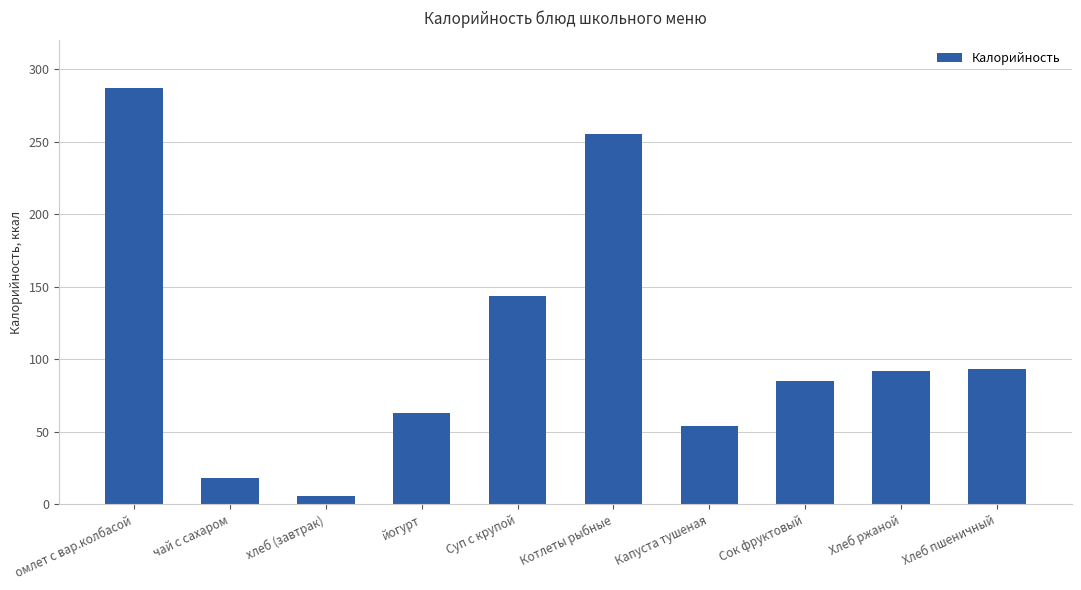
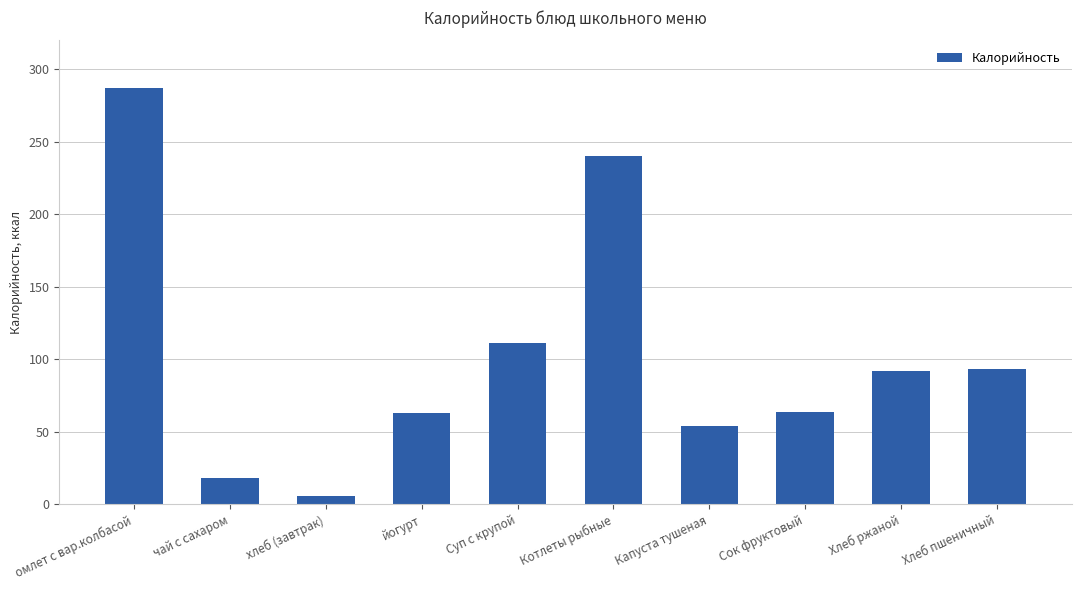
  {
    "омлет с вар.колбасой": 287,
    "чай с сахаром": 18,
    "хлеб (завтрак)": 6,
    "йогурт": 63,
-   "Суп с крупой": 144,
-   "Котлеты рыбные": 256,
+   "Суп с крупой": 111,
+   "Котлеты рыбные": 240,
    "Капуста тушеная": 54,
-   "Сок фруктовый": 85,
+   "Сок фруктовый": 64,
    "Хлеб ржаной": 92,
    "Хлеб пшеничный": 94
  }
